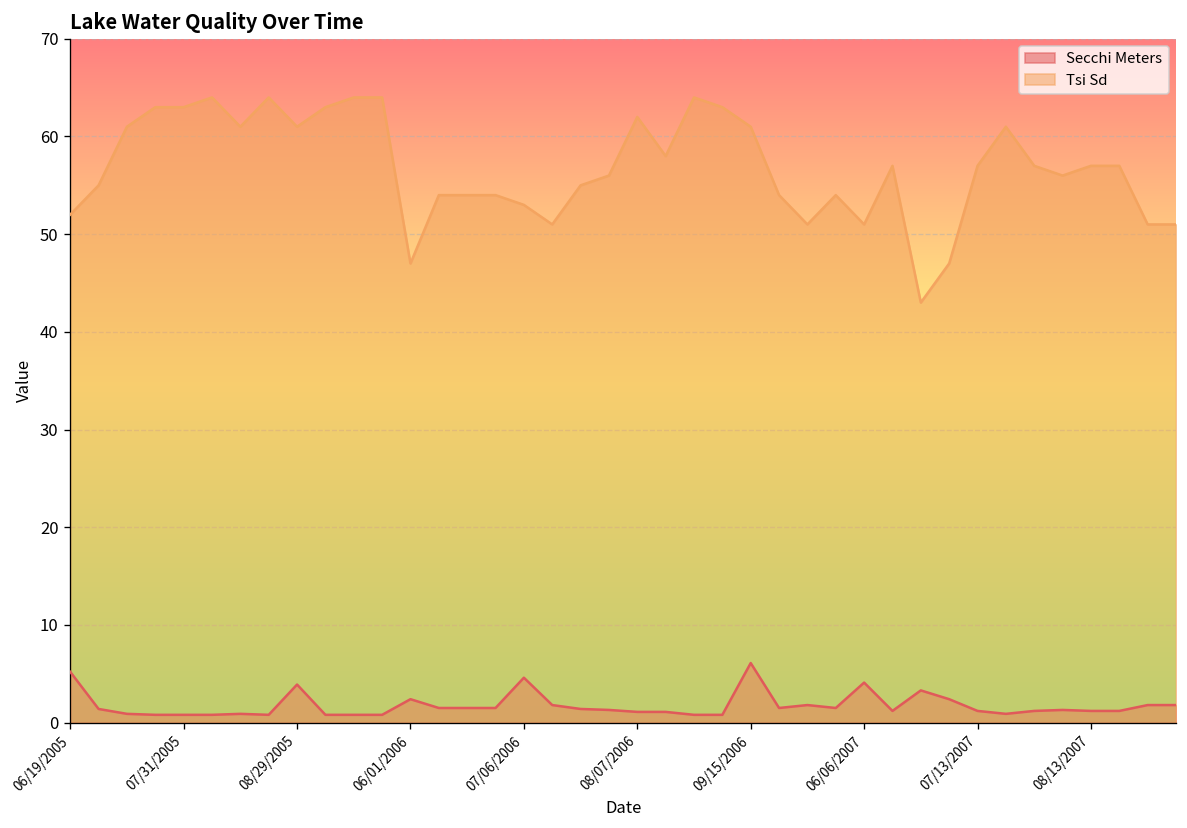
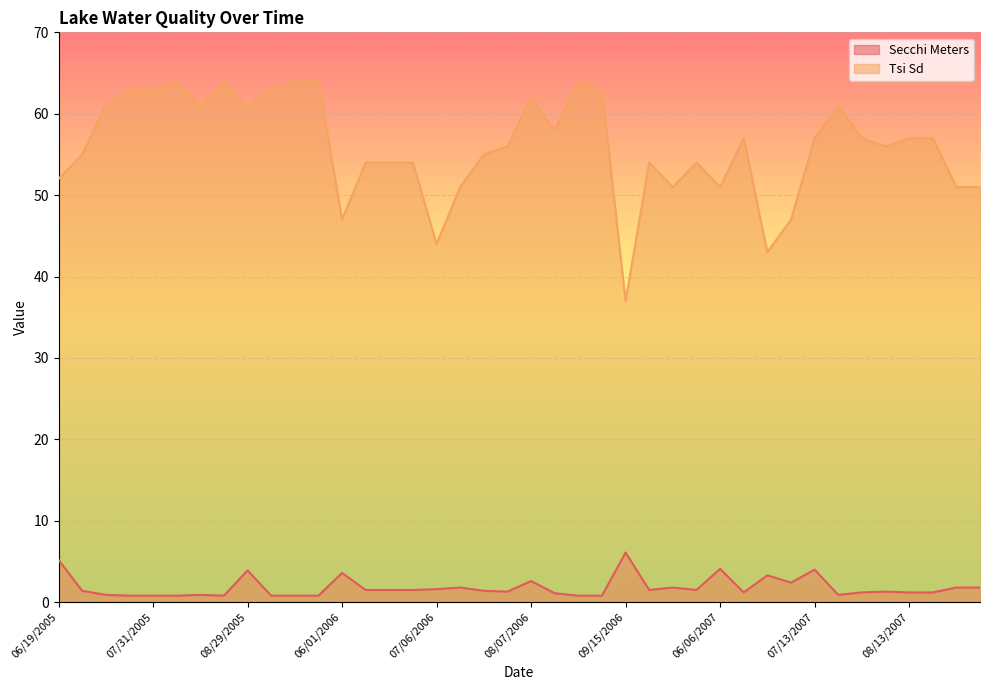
  {
    "Secchi Meters": {
      "06/19/2005": 5,
      "07/31/2005": 1,
      "08/29/2005": 4,
-     "06/01/2006": 2,
-     "07/06/2006": 5,
-     "08/07/2006": 1,
+     "06/01/2006": 4,
+     "07/06/2006": 2,
+     "08/07/2006": 3,
      "09/15/2006": 6,
      "06/06/2007": 4,
-     "07/13/2007": 1,
+     "07/13/2007": 4,
      "08/13/2007": 1
    },
    "Tsi Sd": {
      "06/19/2005": 52,
      "07/31/2005": 63,
      "08/29/2005": 61,
      "06/01/2006": 47,
-     "07/06/2006": 53,
+     "07/06/2006": 44,
      "08/07/2006": 62,
-     "09/15/2006": 61,
+     "09/15/2006": 37,
      "06/06/2007": 51,
      "07/13/2007": 57,
      "08/13/2007": 57
    }
  }
